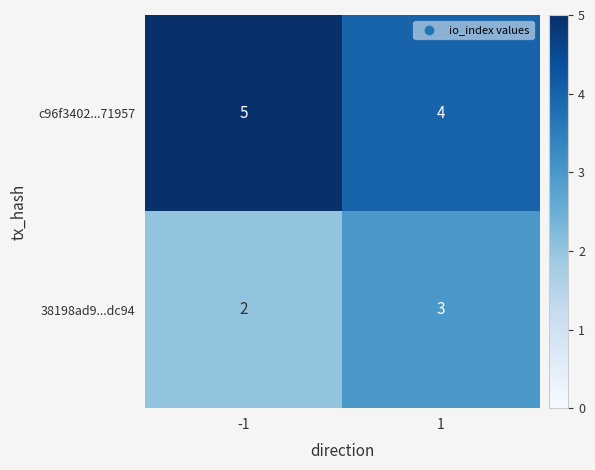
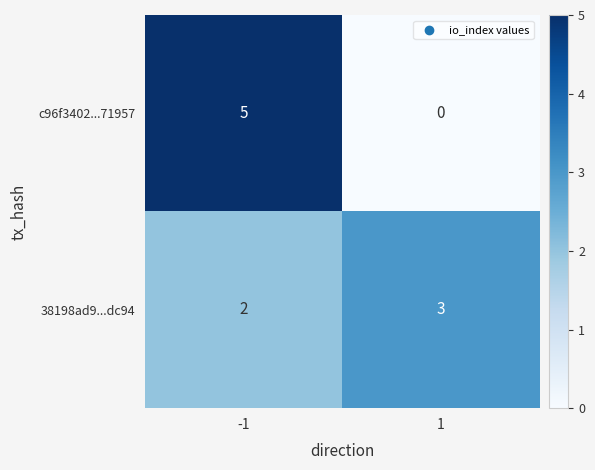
  {
    "c96f3402...71957": {
      "-1": 5,
-     "1": 4
+     "1": 0
    },
    "38198ad9...dc94": {
      "-1": 2,
      "1": 3
    }
  }
